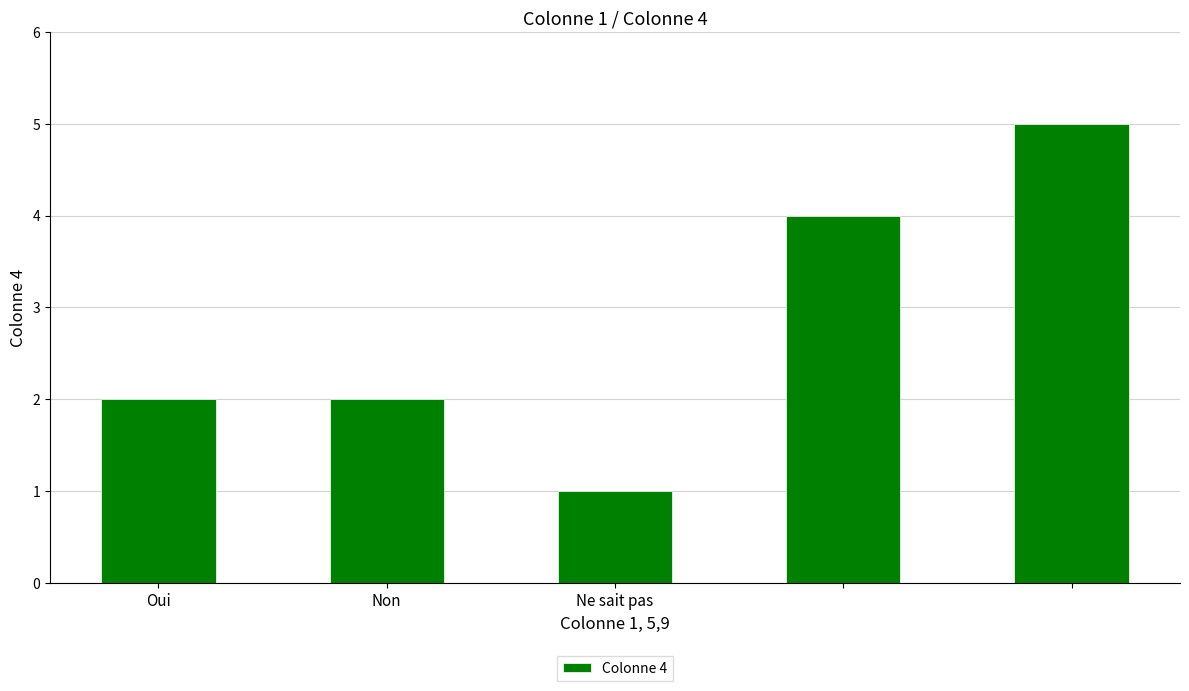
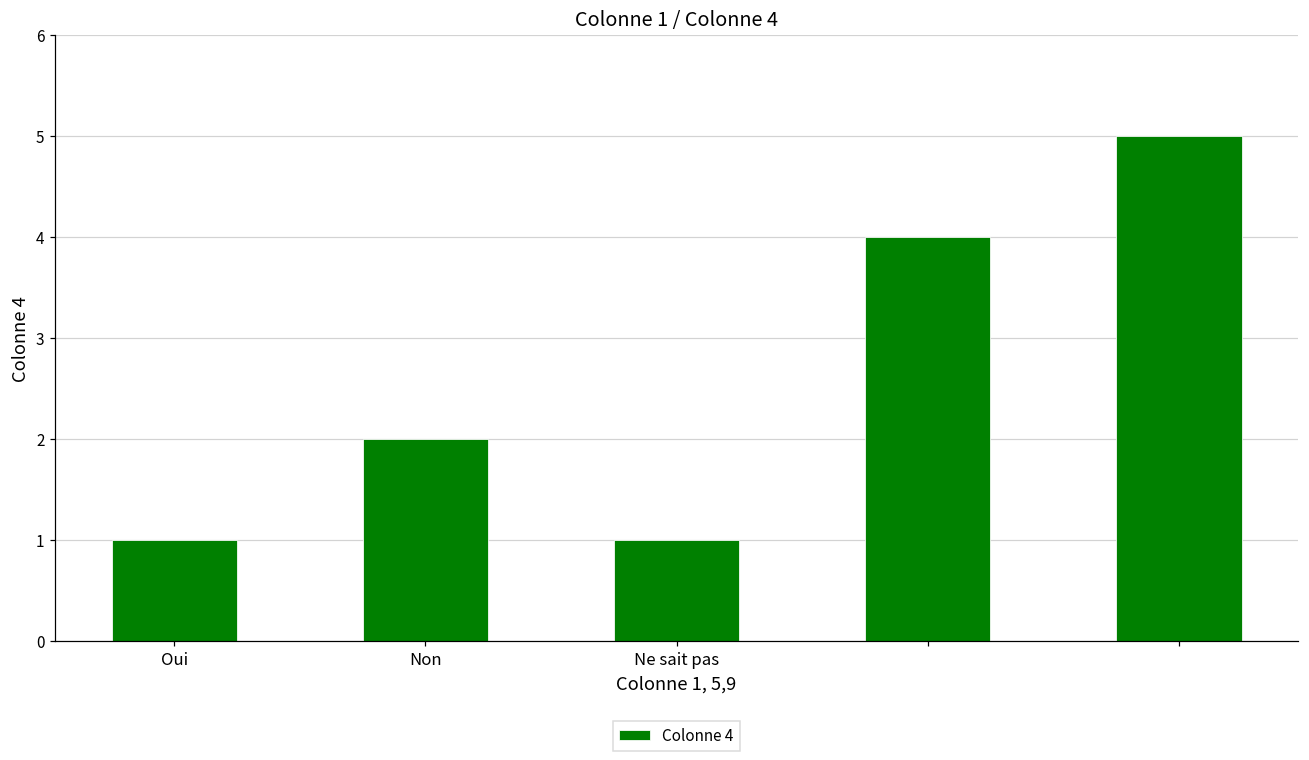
  {
-   "Oui": 2,
+   "Oui": 1,
    "Non": 2,
    "Ne sait pas": 1
  }
